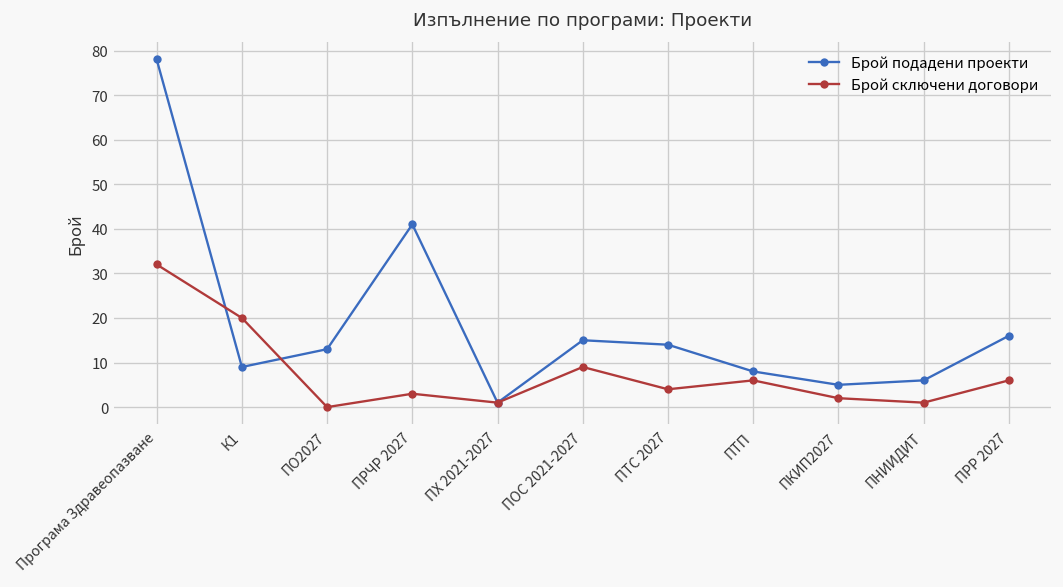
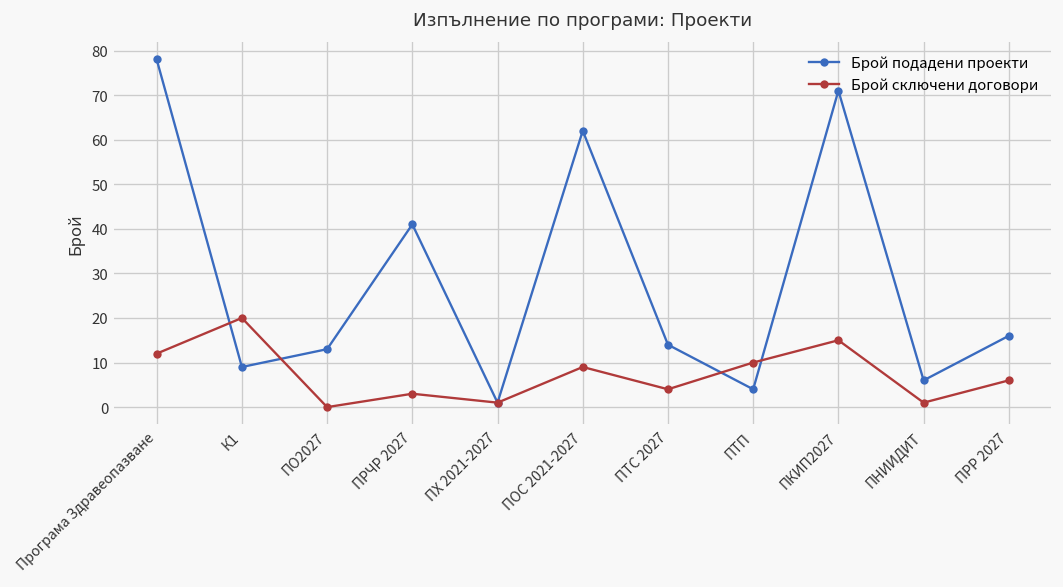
  {
    "Брой подадени проекти": {
      "Програма Здравеопазване": 78,
      "К1": 9,
      "ПО2027": 13,
      "ПРЧР 2027": 41,
-     "ПОС 2021-2027": 15,
+     "ПОС 2021-2027": 62,
      "ПТС 2027": 14,
-     "ПТП": 8,
-     "ПКИП2027": 5,
+     "ПТП": 4,
+     "ПКИП2027": 71,
      "ПНИИДИТ": 6,
      "ПРР 2027": 16
    },
    "Брой сключени договори": {
-     "Програма Здравеопазване": 32,
+     "Програма Здравеопазване": 12,
      "К1": 20,
      "ПО2027": 0,
      "ПРЧР 2027": 3,
      "ПОС 2021-2027": 9,
      "ПТС 2027": 4,
-     "ПТП": 6,
-     "ПКИП2027": 2,
+     "ПТП": 10,
+     "ПКИП2027": 15,
      "ПНИИДИТ": 1,
      "ПРР 2027": 6
    }
  }
